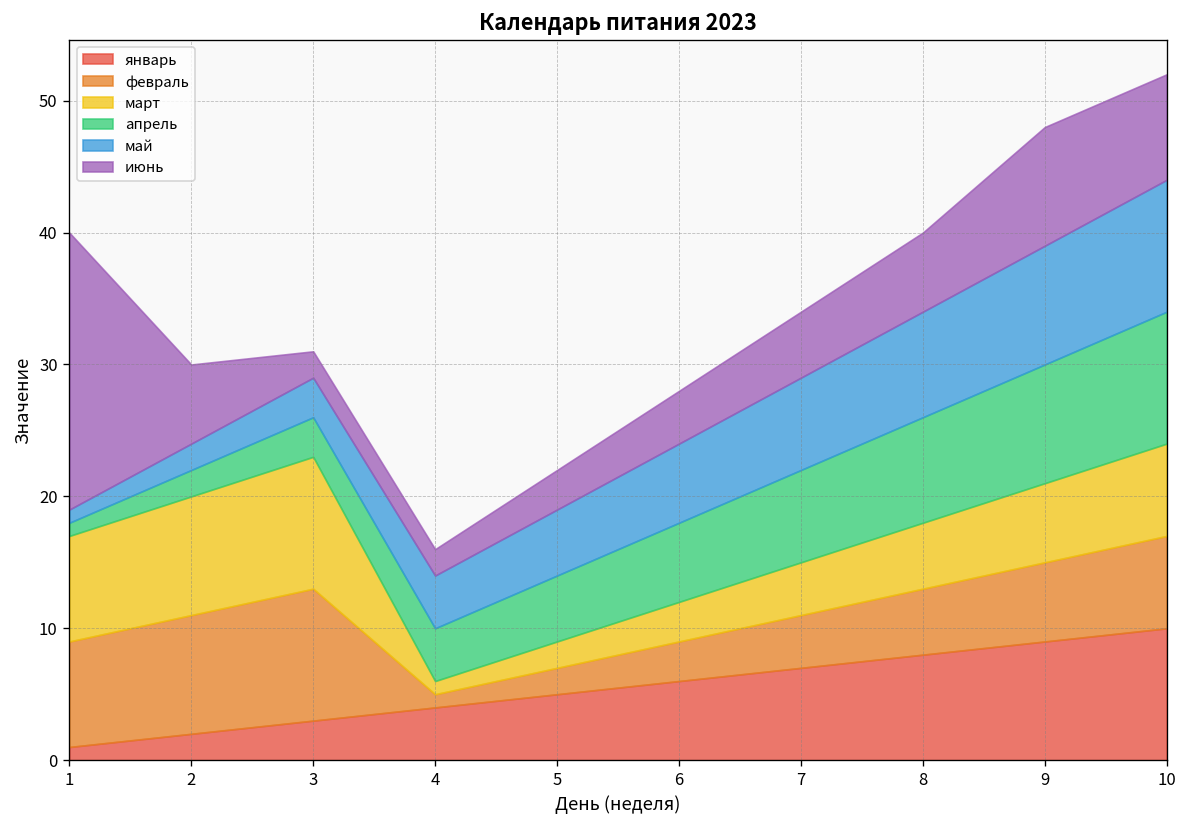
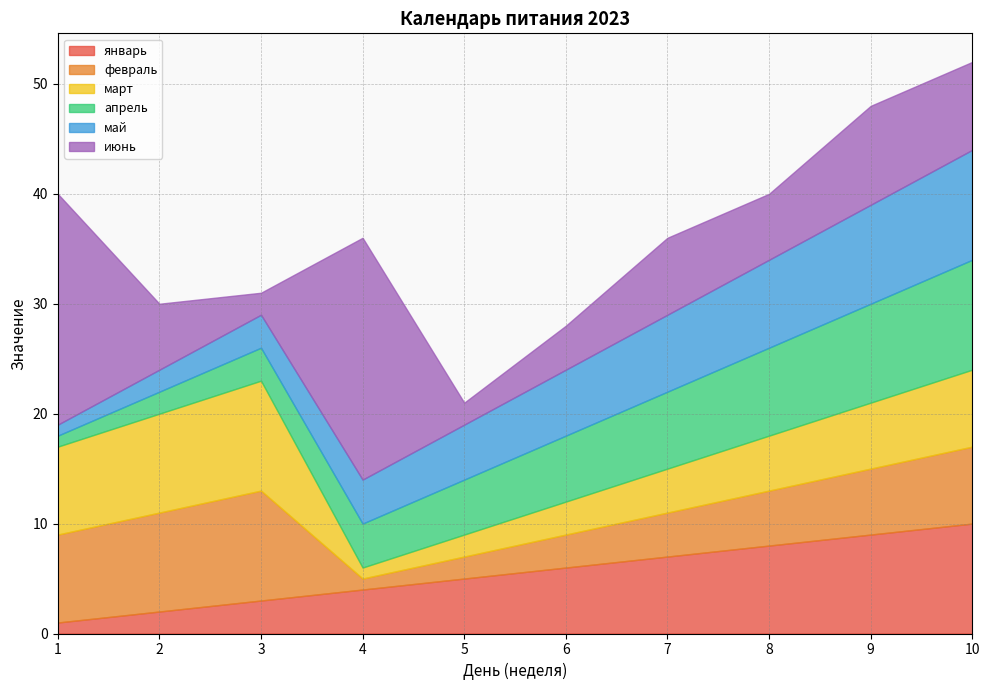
  {
    "март": {
      "1": 8,
      "2": 9,
      "3": 10,
      "4": 1,
      "5": 2,
      "6": 3,
      "7": 4,
      "8": 5,
      "9": 6,
      "10": 7
    },
    "апрель": {
      "1": 1,
      "2": 2,
      "3": 3,
      "4": 4,
      "5": 5,
      "6": 6,
      "7": 7,
      "8": 8,
      "9": 9,
      "10": 10
    },
    "май": {
      "1": 1,
      "2": 2,
      "3": 3,
      "4": 4,
      "5": 5,
      "6": 6,
      "7": 7,
      "8": 8,
      "9": 9,
      "10": 10
    },
    "июнь": {
      "1": 21,
      "2": 6,
      "3": 2,
-     "4": 2,
-     "5": 3,
+     "4": 22,
+     "5": 2,
      "6": 4,
-     "7": 5,
+     "7": 7,
      "8": 6,
      "9": 9,
      "10": 8
    }
  }
